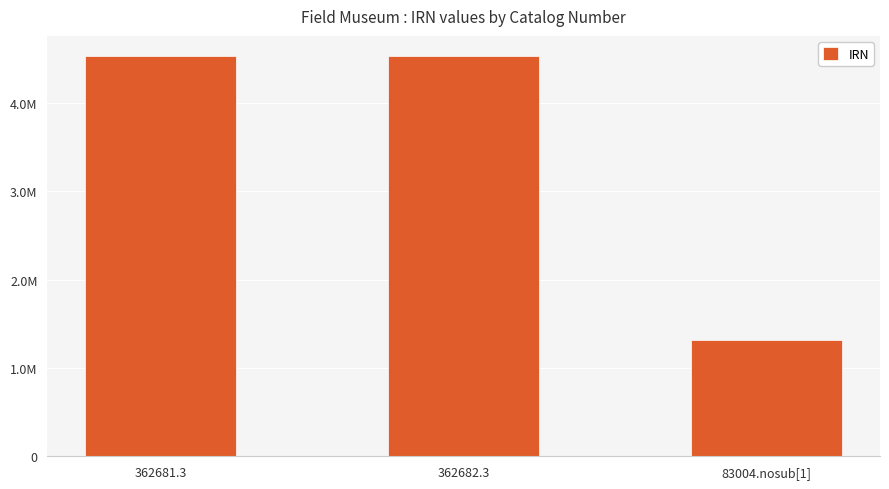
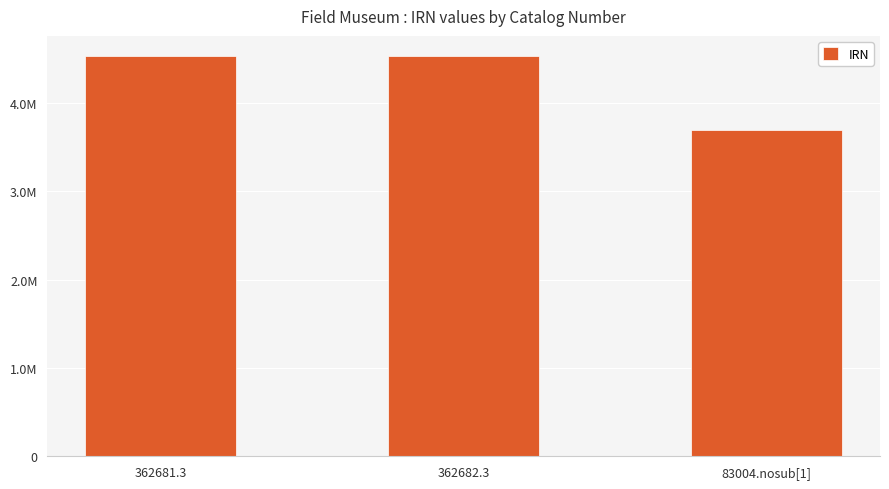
  {
    "362681.3": 4500000,
    "362682.3": 4500000,
-   "83004.nosub[1]": 1300000
+   "83004.nosub[1]": 3700000
  }
